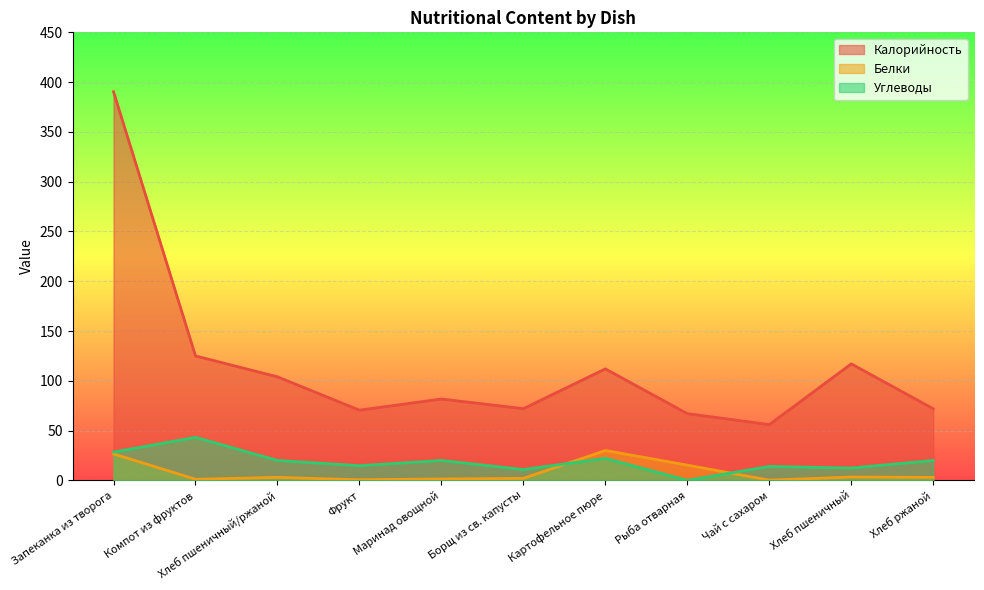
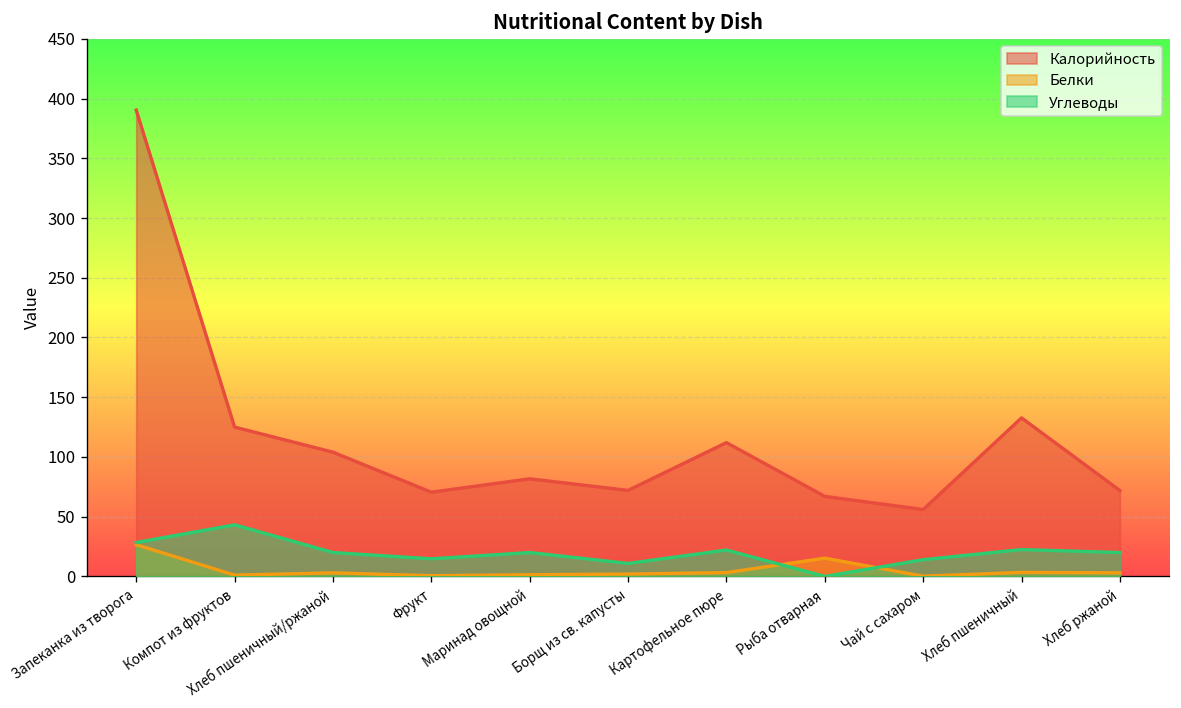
  {
    "Калорийность": {
      "Запеканка из творога": 390,
      "Компот из фруктов": 130,
      "Хлеб пшеничный/ржаной": 100,
      "Фрукт": 70,
      "Маринад овощной": 80,
      "Борщ из св. капусты": 70,
      "Картофельное пюре": 110,
      "Рыба отварная": 70,
      "Чай с сахаром": 60,
-     "Хлеб пшеничный": 120,
+     "Хлеб пшеничный": 130,
      "Хлеб ржаной": 70
    },
    "Белки": {
      "Компот из фруктов": 0,
      "Хлеб пшеничный/ржаной": 0,
      "Фрукт": 0,
      "Маринад овощной": 0,
      "Борщ из св. капусты": 0,
-     "Картофельное пюре": 30,
+     "Картофельное пюре": 0,
      "Рыба отварная": 20,
      "Чай с сахаром": 0,
      "Хлеб пшеничный": 0,
      "Хлеб ржаной": 0
    },
    "Углеводы": {
      "Компот из фруктов": 40,
      "Хлеб пшеничный/ржаной": 20,
      "Фрукт": 10,
      "Маринад овощной": 20,
      "Борщ из св. капусты": 10,
      "Картофельное пюре": 20,
      "Рыба отварная": 0,
      "Чай с сахаром": 10,
-     "Хлеб пшеничный": 10,
+     "Хлеб пшеничный": 20,
      "Хлеб ржаной": 20
    }
  }
